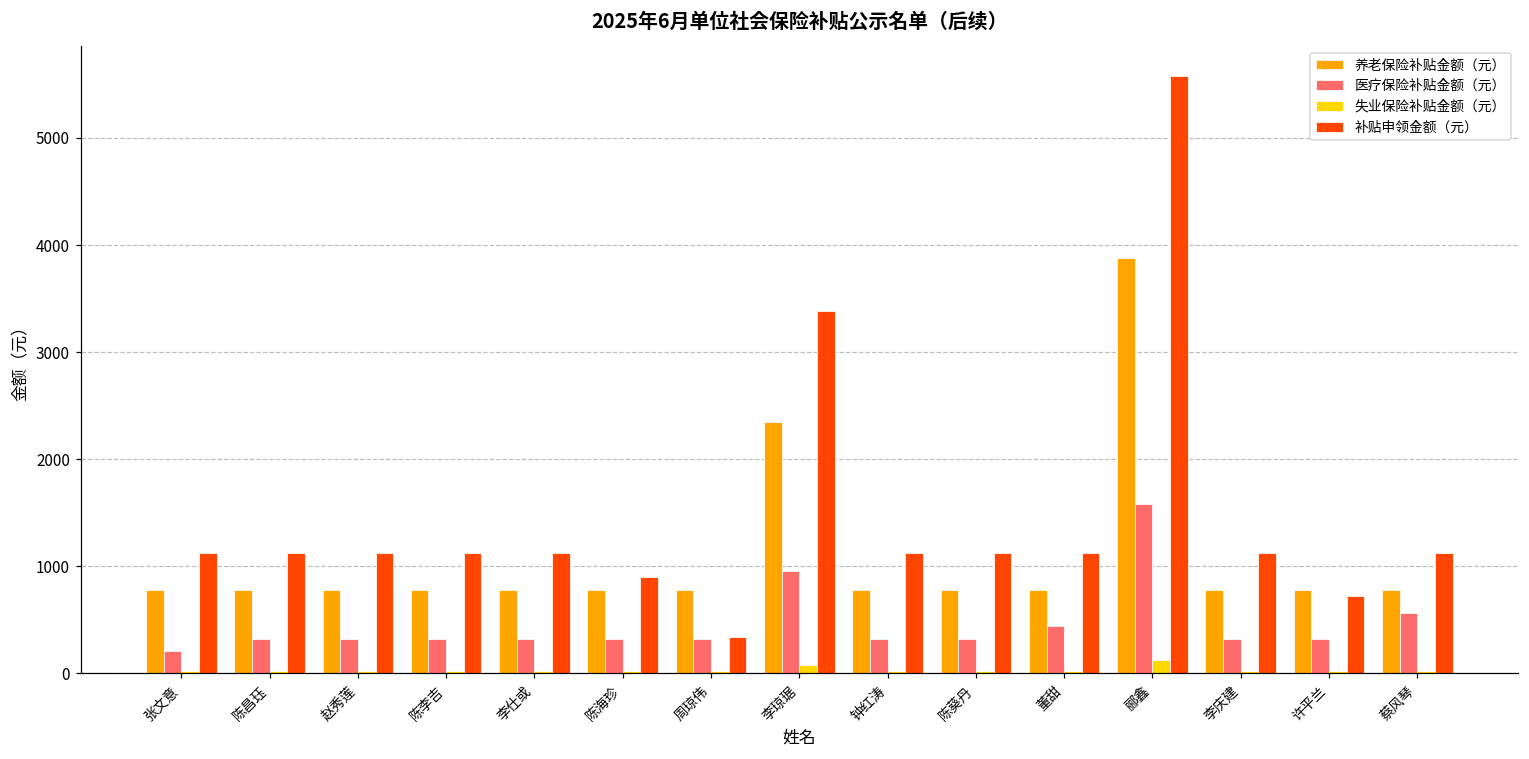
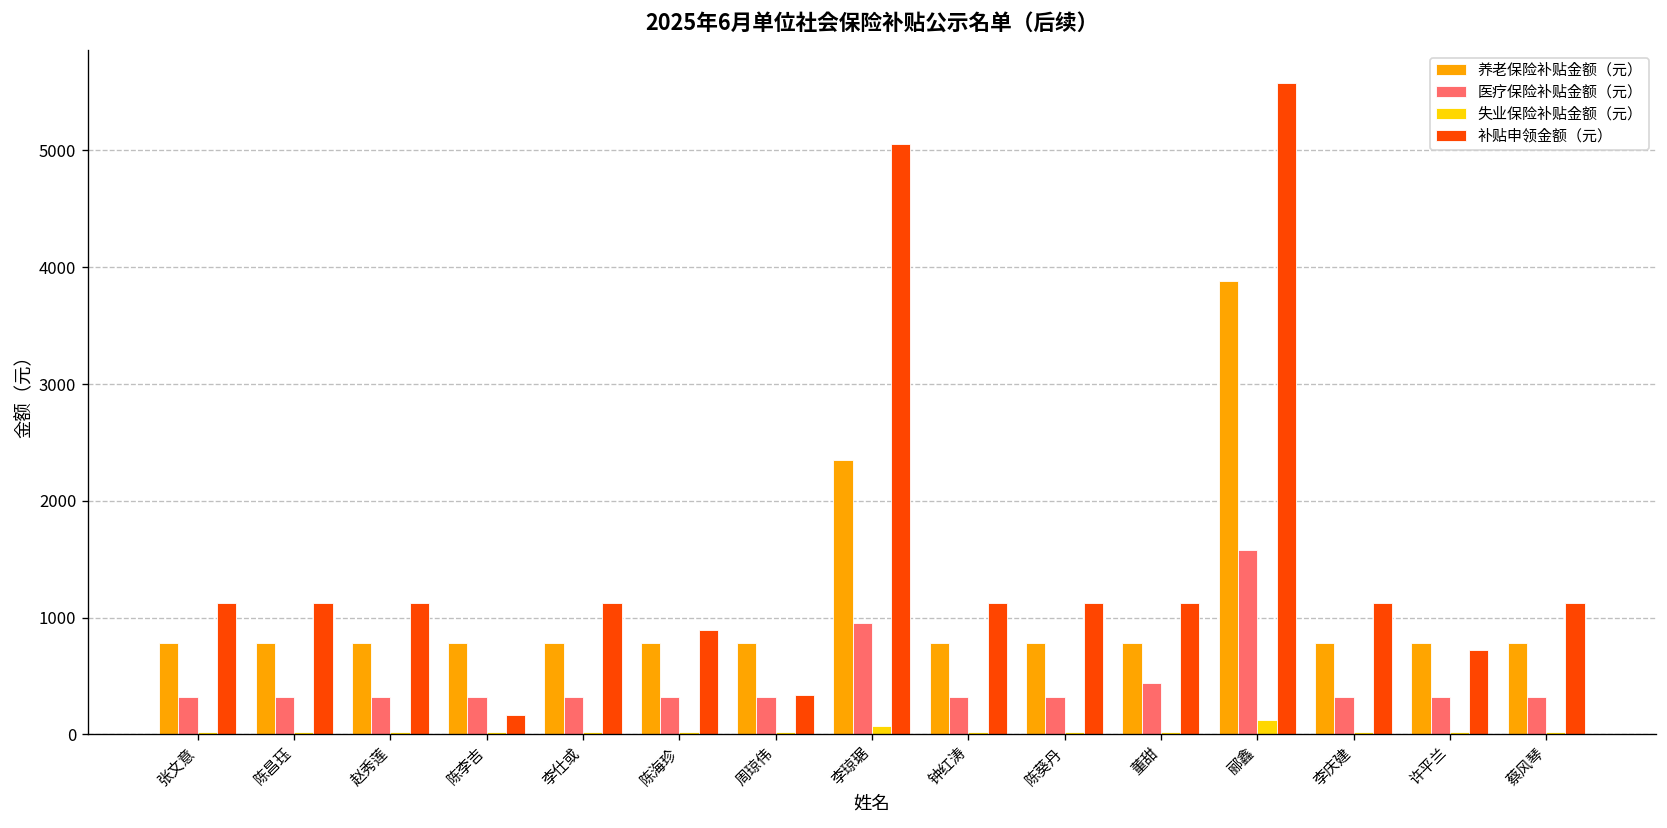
  {
    "医疗保险补贴金额（元）": {
-     "张文意": 200,
+     "张文意": 300,
      "陈昌珏": 300,
      "赵秀莲": 300,
      "陈李吉": 300,
      "李仕或": 300,
      "陈海珍": 300,
      "周琼伟": 300,
      "李琼琚": 1000,
      "钟红涛": 300,
      "陈葵丹": 300,
      "董甜": 400,
      "郦鑫": 1600,
      "李庆建": 300,
      "许平兰": 300,
-     "蔡风琴": 600
+     "蔡风琴": 300
    },
    "补贴申领金额（元）": {
      "张文意": 1100,
      "陈昌珏": 1100,
      "赵秀莲": 1100,
-     "陈李吉": 1100,
+     "陈李吉": 200,
      "李仕或": 1100,
      "陈海珍": 900,
      "周琼伟": 300,
-     "李琼琚": 3400,
+     "李琼琚": 5100,
      "钟红涛": 1100,
      "陈葵丹": 1100,
      "董甜": 1100,
      "郦鑫": 5600,
      "李庆建": 1100,
      "许平兰": 700,
      "蔡风琴": 1100
    }
  }
